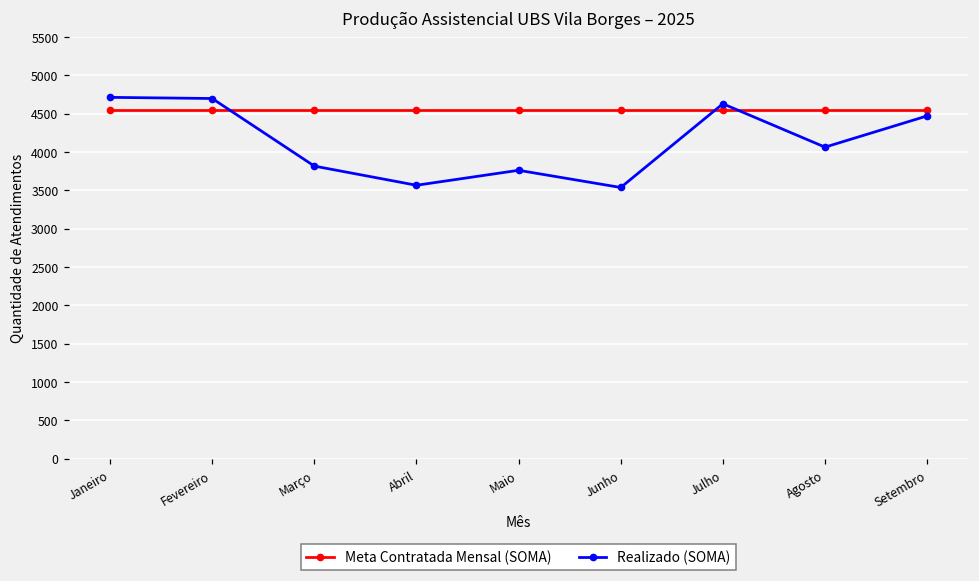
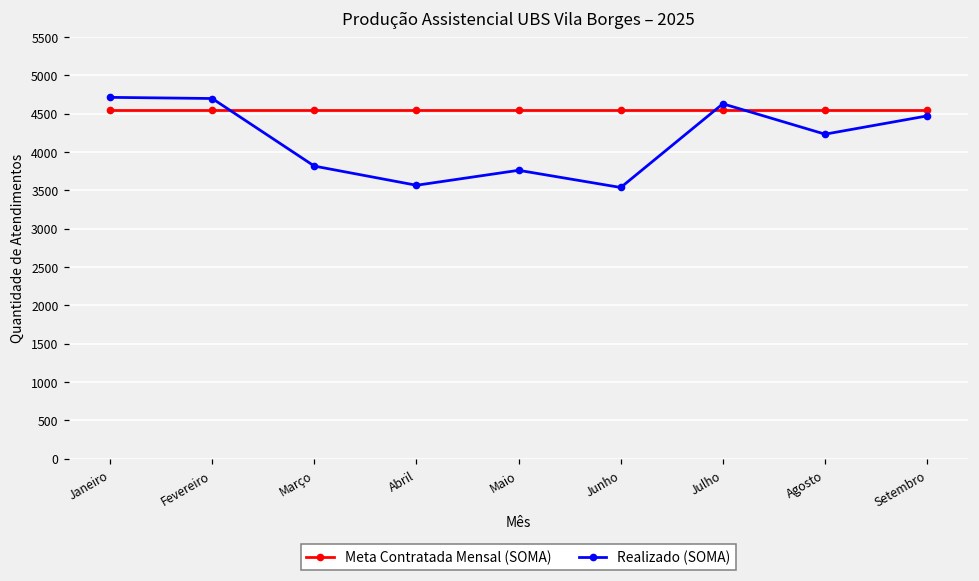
  {
    "Meta Contratada Mensal (SOMA)": {
      "Janeiro": 4600,
      "Fevereiro": 4600,
      "Março": 4600,
      "Abril": 4600,
      "Maio": 4600,
      "Junho": 4600,
      "Julho": 4600,
      "Agosto": 4600,
      "Setembro": 4600
    },
    "Realizado (SOMA)": {
      "Janeiro": 4700,
      "Fevereiro": 4700,
      "Março": 3800,
      "Abril": 3600,
      "Maio": 3800,
      "Junho": 3500,
      "Julho": 4600,
-     "Agosto": 4100,
+     "Agosto": 4200,
      "Setembro": 4500
    }
  }
